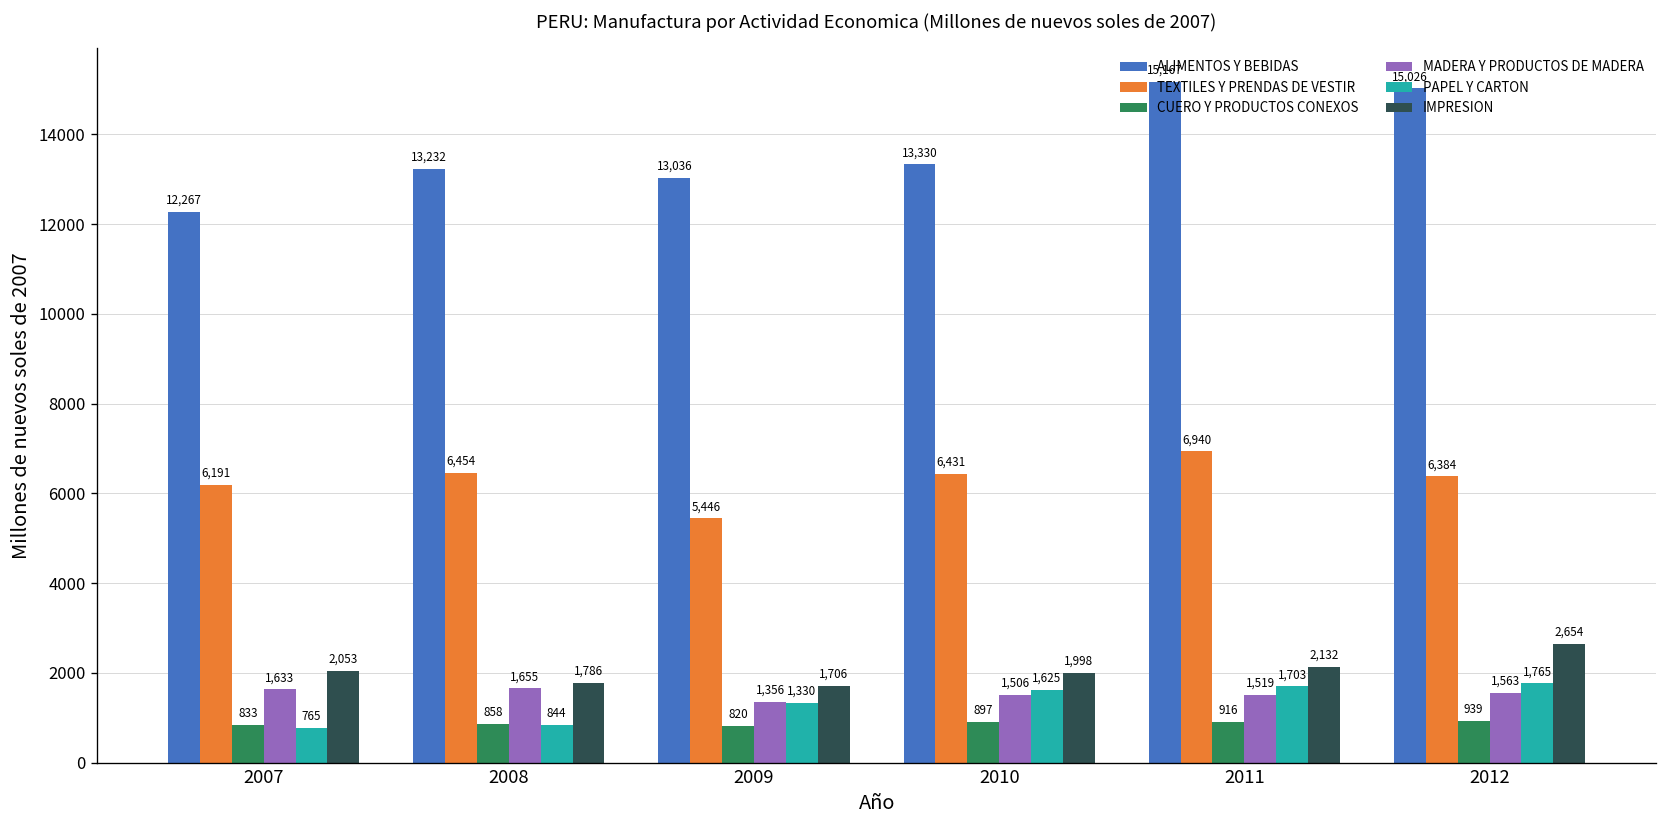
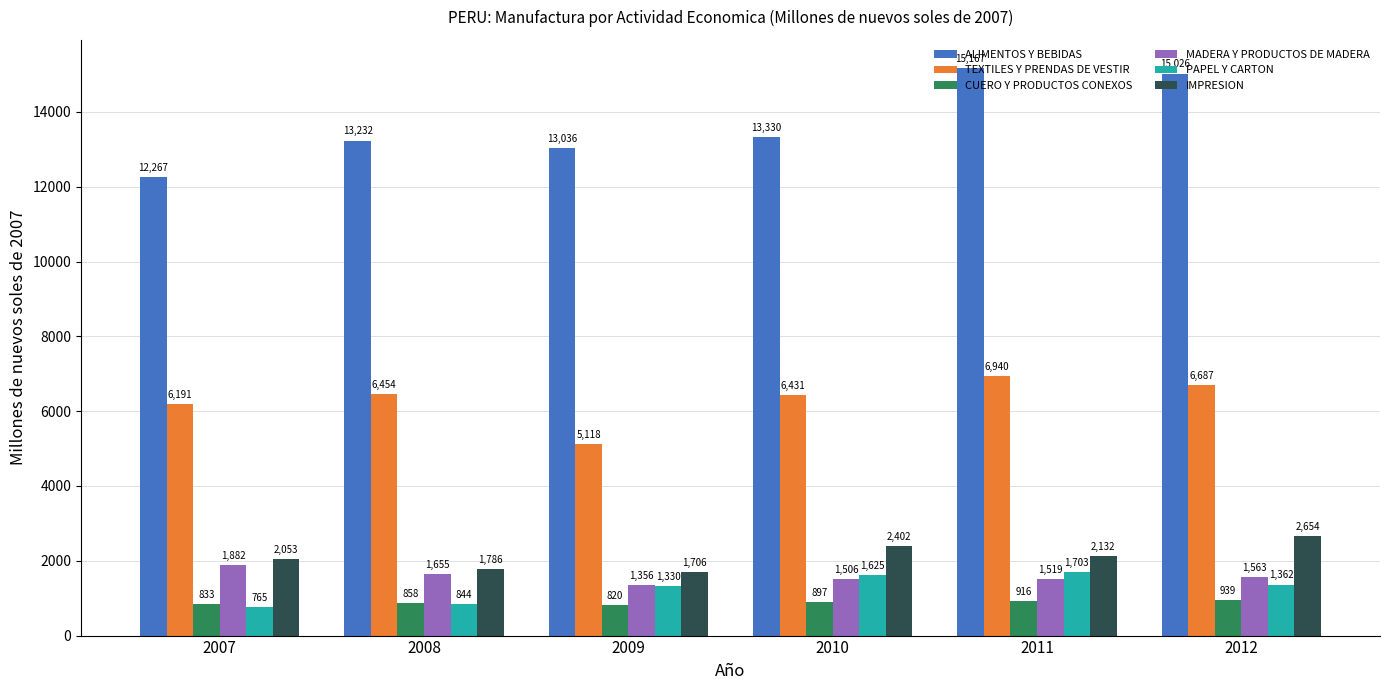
  {
    "ALIMENTOS Y BEBIDAS": {
      "2007": "12,267",
      "2008": "13,232",
      "2009": "13,036",
      "2010": "13,330",
      "2011": "15,167",
      "2012": "15,026"
    },
    "TEXTILES Y PRENDAS DE VESTIR": {
      "2007": "6,191",
      "2008": "6,454",
-     "2009": "5,446",
+     "2009": "5,118",
      "2010": "6,431",
      "2011": "6,940",
-     "2012": "6,384"
+     "2012": "6,687"
    },
    "CUERO Y PRODUCTOS CONEXOS": {
      "2007": "833",
      "2008": "858",
      "2009": "820",
      "2010": "897",
      "2011": "916",
      "2012": "939"
    },
    "MADERA Y PRODUCTOS DE MADERA": {
-     "2007": "1,633",
+     "2007": "1,882",
      "2008": "1,655",
      "2009": "1,356",
      "2010": "1,506",
      "2011": "1,519",
      "2012": "1,563"
    },
    "PAPEL Y CARTON": {
      "2007": "765",
      "2008": "844",
      "2009": "1,330",
      "2010": "1,625",
      "2011": "1,703",
-     "2012": "1,765"
+     "2012": "1,362"
    },
    "IMPRESION": {
      "2007": "2,053",
      "2008": "1,786",
      "2009": "1,706",
-     "2010": "1,998",
+     "2010": "2,402",
      "2011": "2,132",
      "2012": "2,654"
    }
  }
